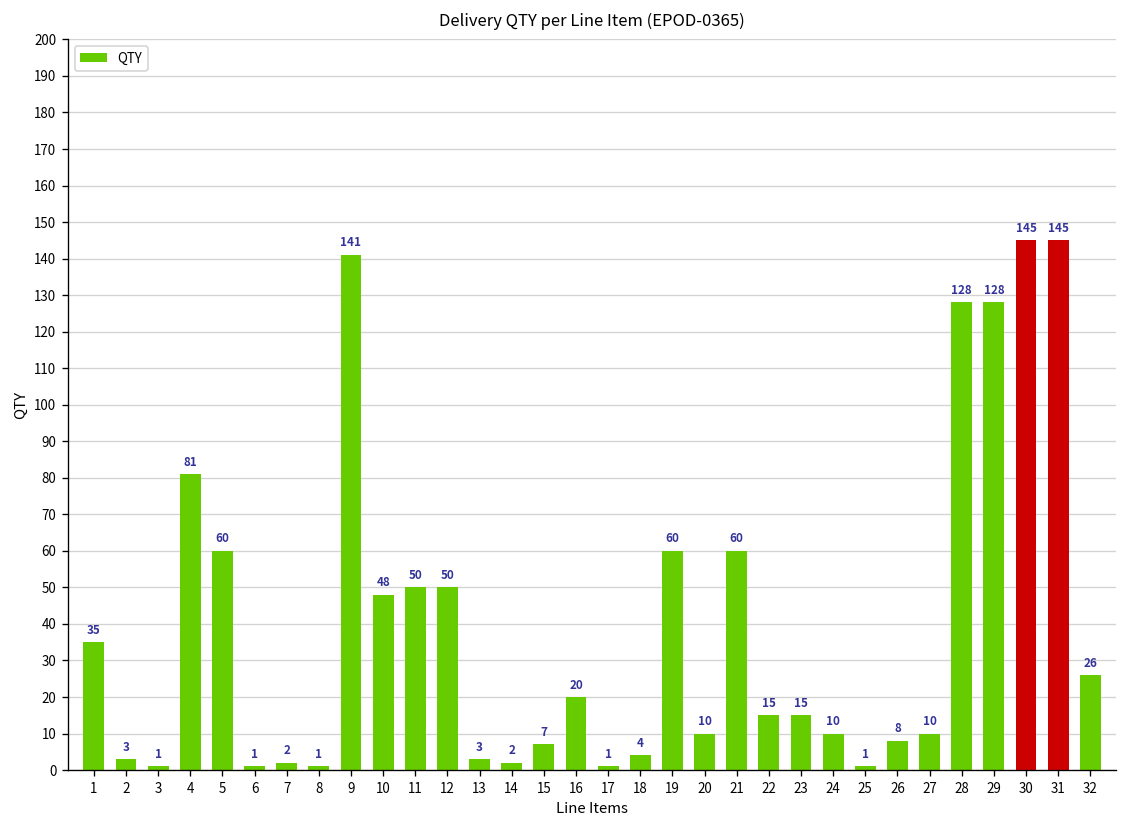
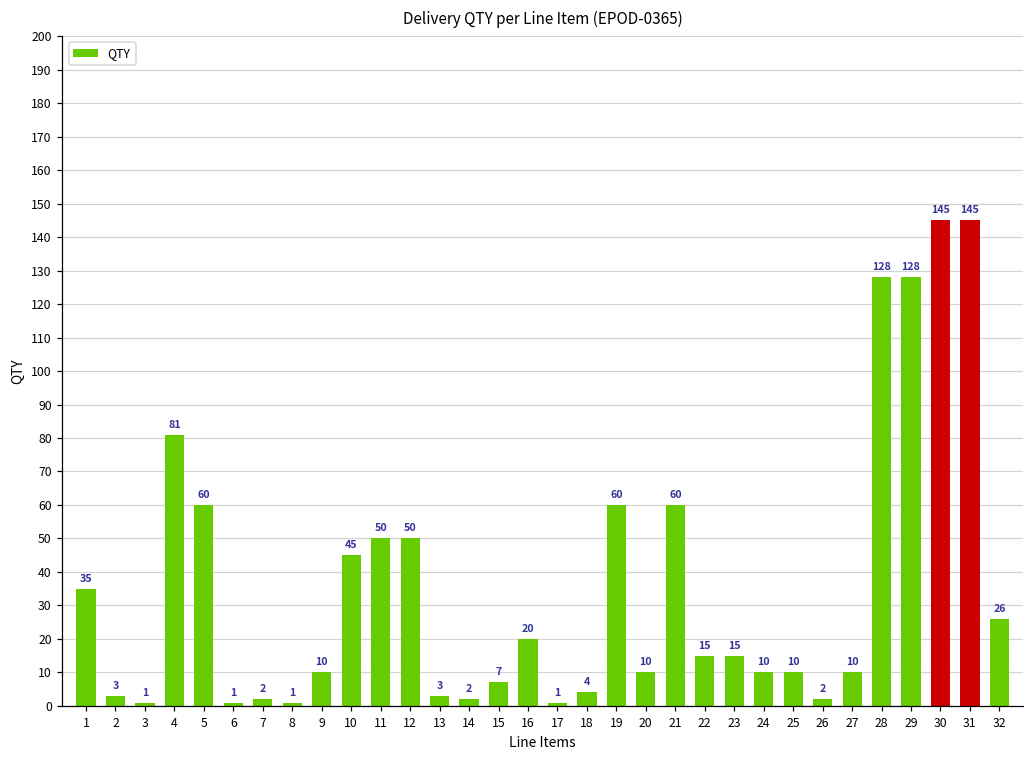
  {
    "1": 35,
    "2": 3,
    "3": 1,
    "4": 81,
    "5": 60,
    "6": 1,
    "7": 2,
    "8": 1,
-   "9": 141,
-   "10": 48,
+   "9": 10,
+   "10": 45,
    "11": 50,
    "12": 50,
    "13": 3,
    "14": 2,
    "15": 7,
    "16": 20,
    "17": 1,
    "18": 4,
    "19": 60,
    "20": 10,
    "21": 60,
    "22": 15,
    "23": 15,
    "24": 10,
-   "25": 1,
-   "26": 8,
+   "25": 10,
+   "26": 2,
    "27": 10,
    "28": 128,
    "29": 128,
    "30": 145,
    "31": 145,
    "32": 26
  }
